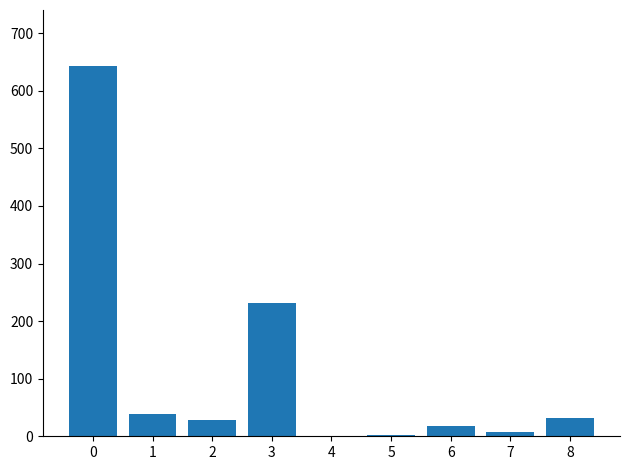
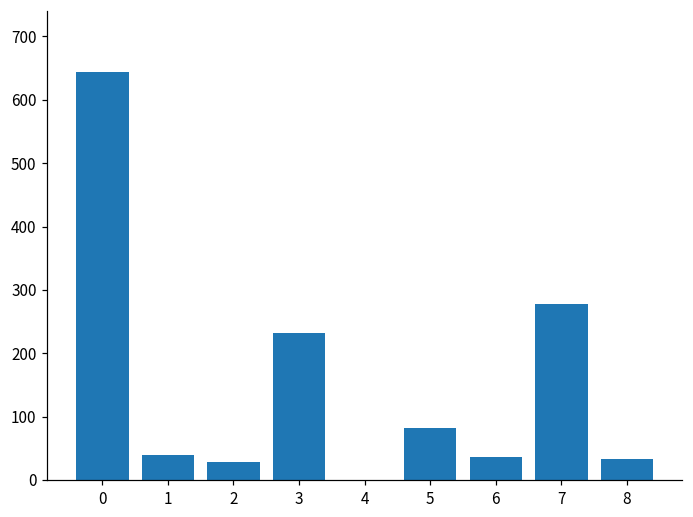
  {
    "0": 640,
    "1": 40,
    "2": 30,
    "3": 230,
-   "5": 0,
-   "6": 20,
-   "7": 10,
+   "5": 80,
+   "6": 40,
+   "7": 280,
    "8": 30
  }
